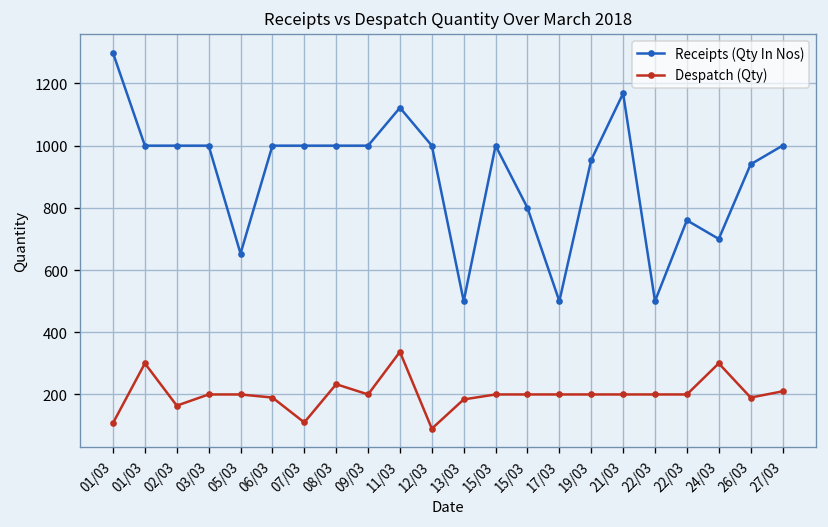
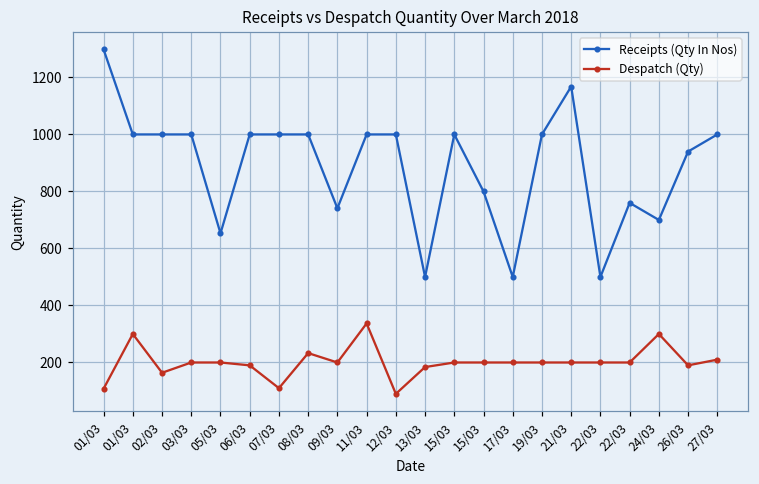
  {
    "Receipts (Qty In Nos)": {
      "02/03": 1000,
      "03/03": 1000,
      "05/03": 650,
      "06/03": 1000,
      "07/03": 1000,
      "08/03": 1000,
-     "09/03": 1000,
-     "11/03": 1120,
+     "09/03": 740,
+     "11/03": 1000,
      "12/03": 1000,
      "13/03": 500,
      "17/03": 500,
-     "19/03": 950,
+     "19/03": 1000,
      "21/03": 1170,
      "24/03": 700,
      "26/03": 940,
      "27/03": 1000
    },
    "Despatch (Qty)": {
      "02/03": 160,
      "03/03": 200,
      "05/03": 200,
      "06/03": 190,
      "07/03": 110,
      "08/03": 230,
      "09/03": 200,
      "11/03": 340,
      "12/03": 90,
      "13/03": 180,
      "17/03": 200,
      "19/03": 200,
      "21/03": 200,
      "24/03": 300,
      "26/03": 190,
      "27/03": 210
    }
  }
